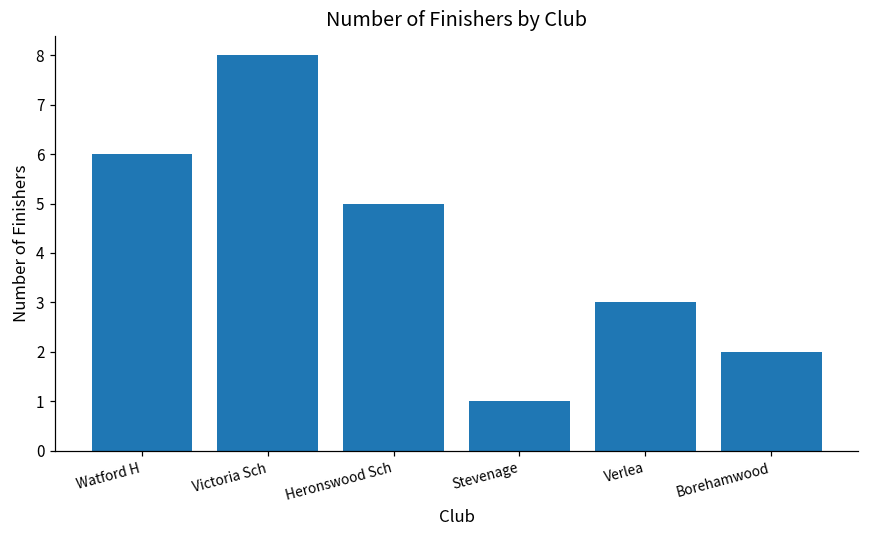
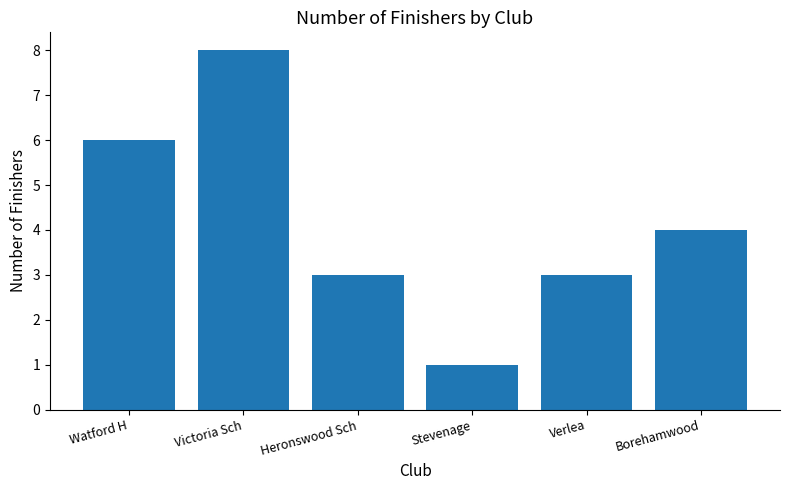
  {
    "Watford H": 6,
    "Victoria Sch": 8,
-   "Heronswood Sch": 5,
+   "Heronswood Sch": 3,
    "Stevenage": 1,
    "Verlea": 3,
-   "Borehamwood": 2
+   "Borehamwood": 4
  }
